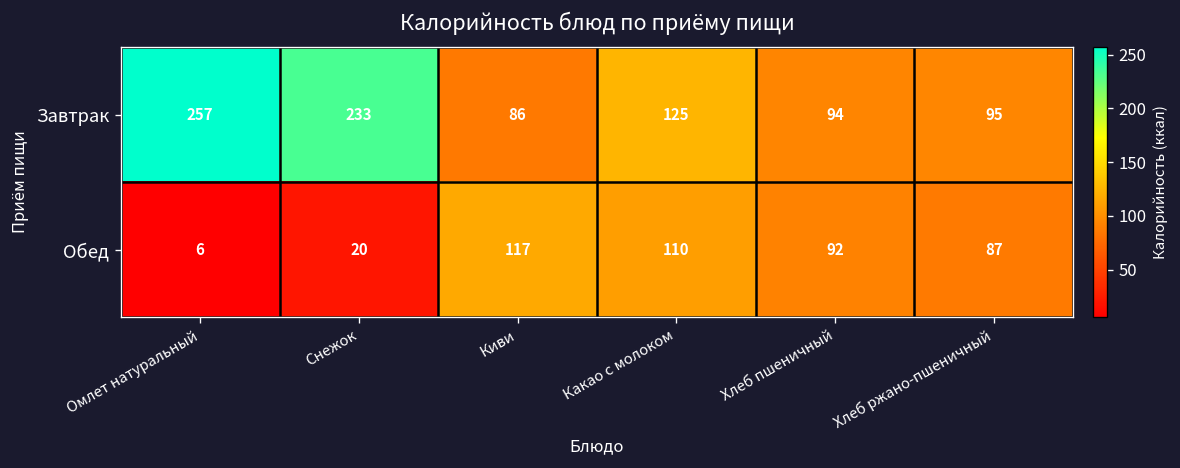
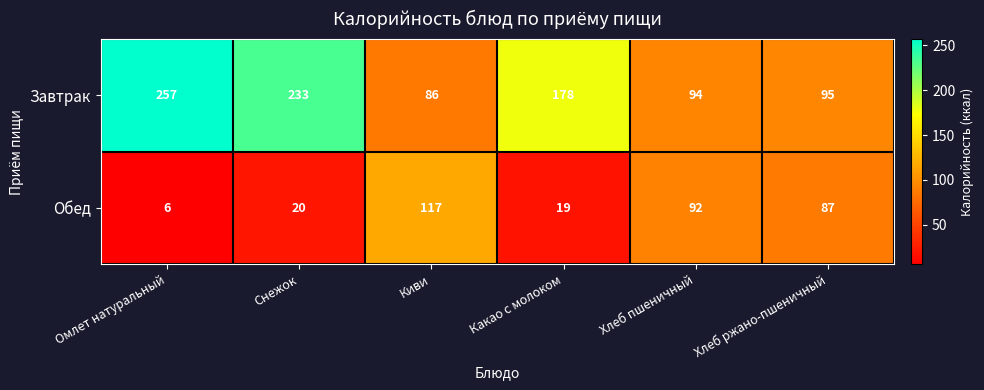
  {
    "Завтрак": {
      "Омлет натуральный": 257,
      "Снежок": 233,
      "Киви": 86,
-     "Какао с молоком": 125,
+     "Какао с молоком": 178,
      "Хлеб пшеничный": 94,
      "Хлеб ржано-пшеничный": 95
    },
    "Обед": {
      "Омлет натуральный": 6,
      "Снежок": 20,
      "Киви": 117,
-     "Какао с молоком": 110,
+     "Какао с молоком": 19,
      "Хлеб пшеничный": 92,
      "Хлеб ржано-пшеничный": 87
    }
  }
